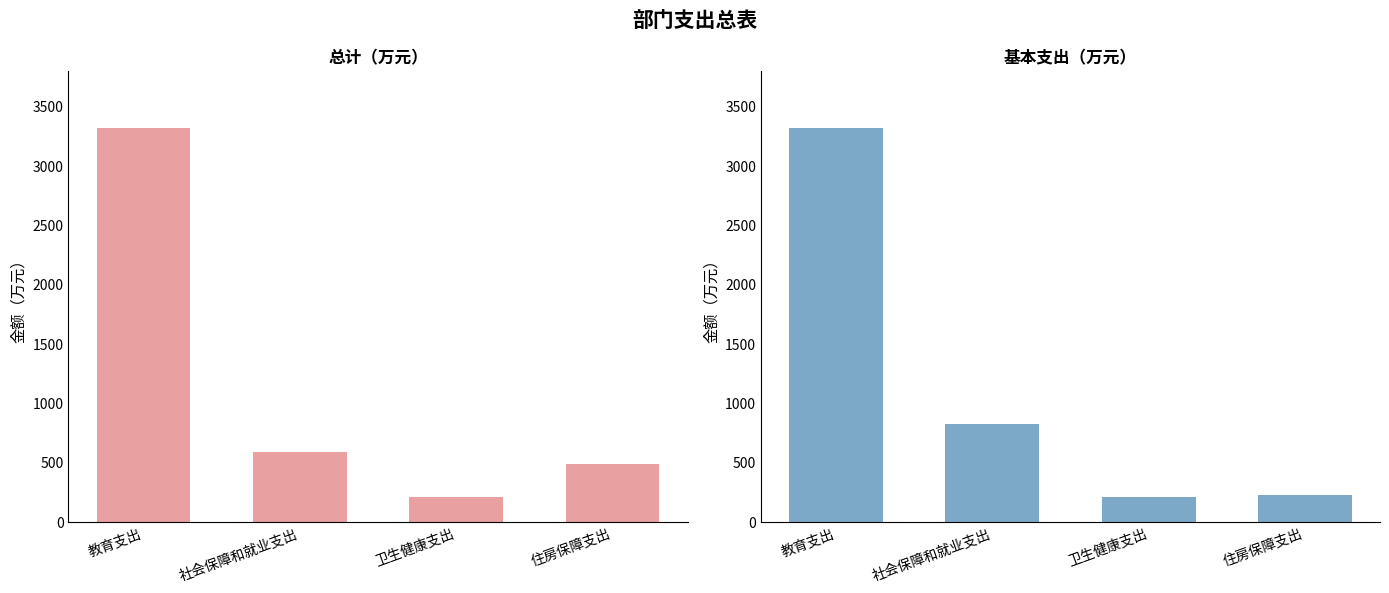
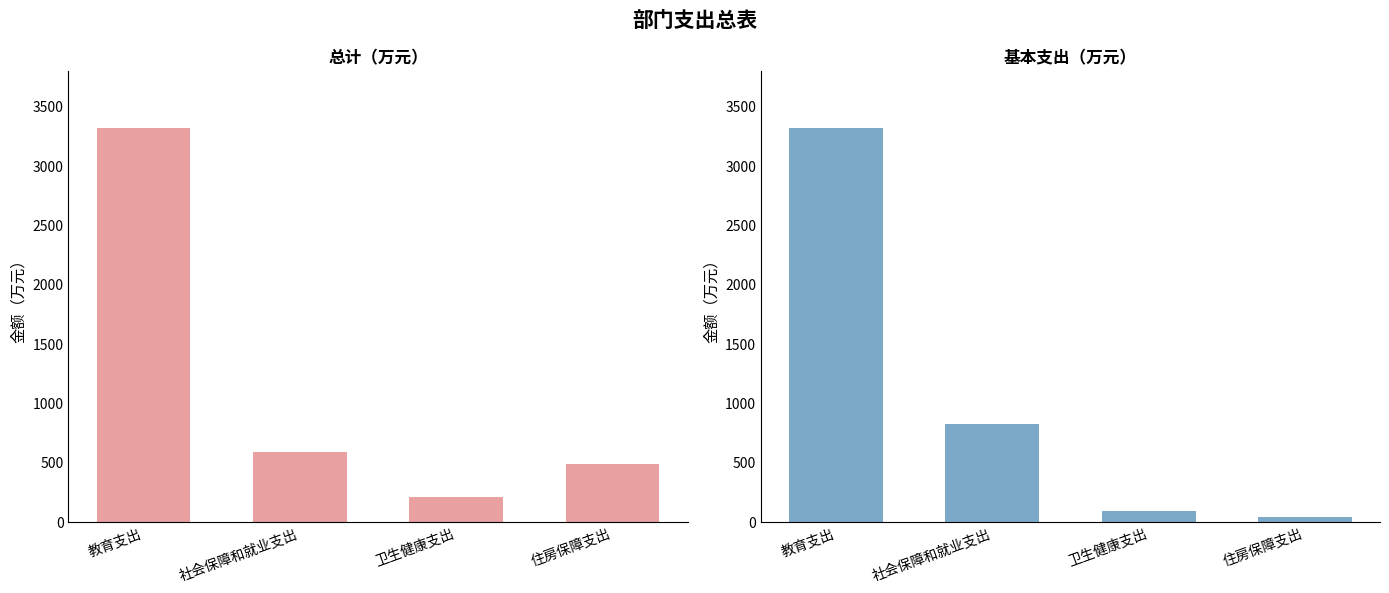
  {
    "总计（万元）": {
      "教育支出": 3320,
      "社会保障和就业支出": 590,
      "卫生健康支出": 210,
      "住房保障支出": 490
    },
    "基本支出（万元）": {
      "教育支出": 3320,
      "社会保障和就业支出": 820,
-     "卫生健康支出": 210,
-     "住房保障支出": 230
+     "卫生健康支出": 100,
+     "住房保障支出": 40
    }
  }
